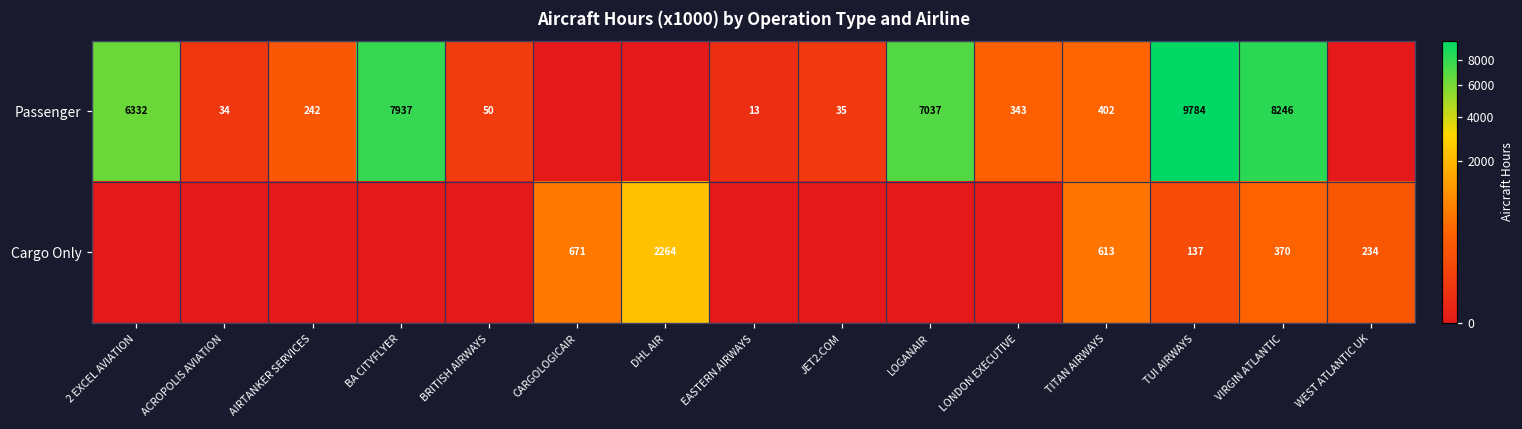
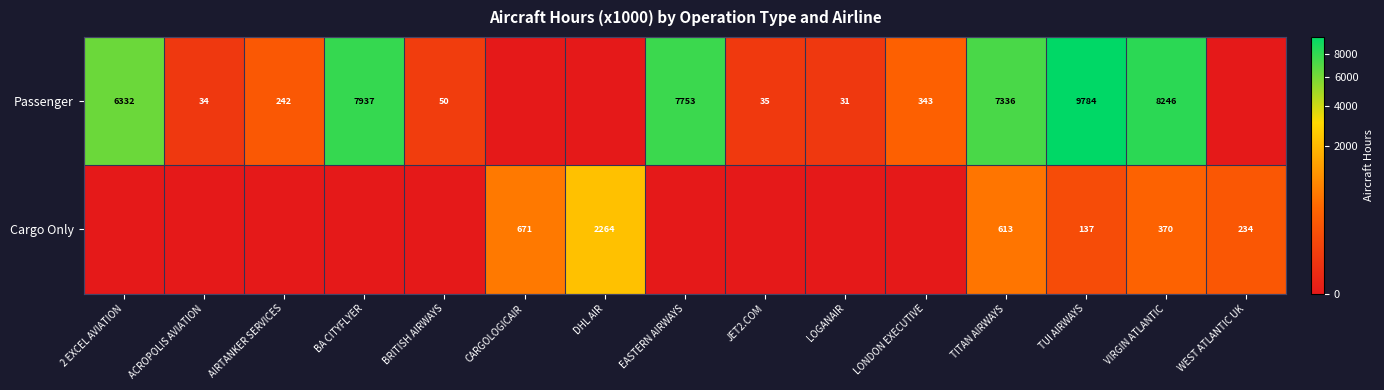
  {
    "Passenger": {
      "2 EXCEL AVIATION": 6332,
      "ACROPOLIS AVIATION": 34,
      "AIRTANKER SERVICES": 242,
      "BA CITYFLYER": 7937,
      "BRITISH AIRWAYS": 50,
-     "EASTERN AIRWAYS": 13,
+     "EASTERN AIRWAYS": 7753,
      "JET2.COM": 35,
-     "LOGANAIR": 7037,
+     "LOGANAIR": 31,
      "LONDON EXECUTIVE": 343,
-     "TITAN AIRWAYS": 402,
+     "TITAN AIRWAYS": 7336,
      "TUI AIRWAYS": 9784,
      "VIRGIN ATLANTIC": 8246
    },
    "Cargo Only": {
      "CARGOLOGICAIR": 671,
      "DHL AIR": 2264,
      "TITAN AIRWAYS": 613,
      "TUI AIRWAYS": 137,
      "VIRGIN ATLANTIC": 370,
      "WEST ATLANTIC UK": 234
    }
  }
